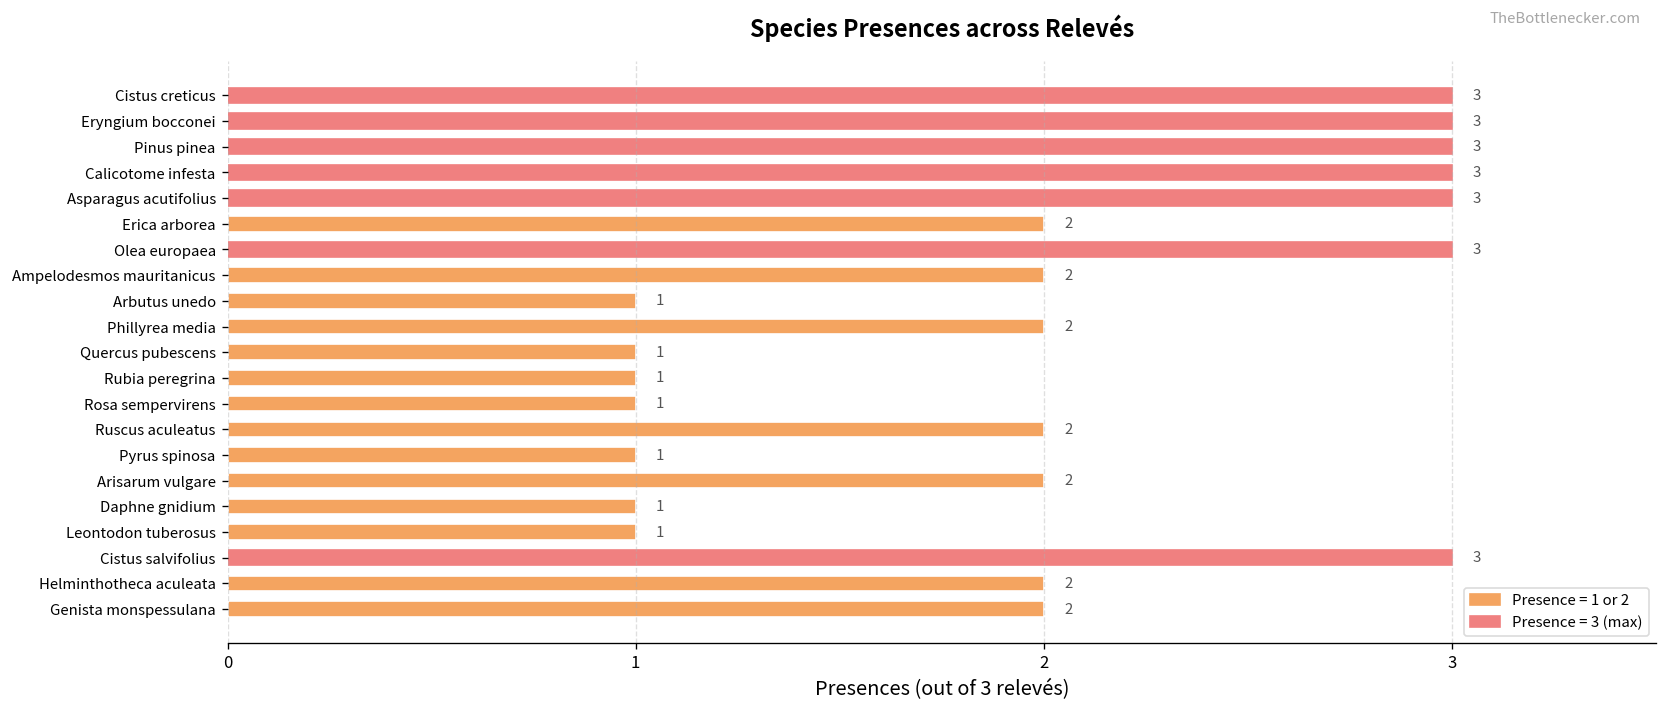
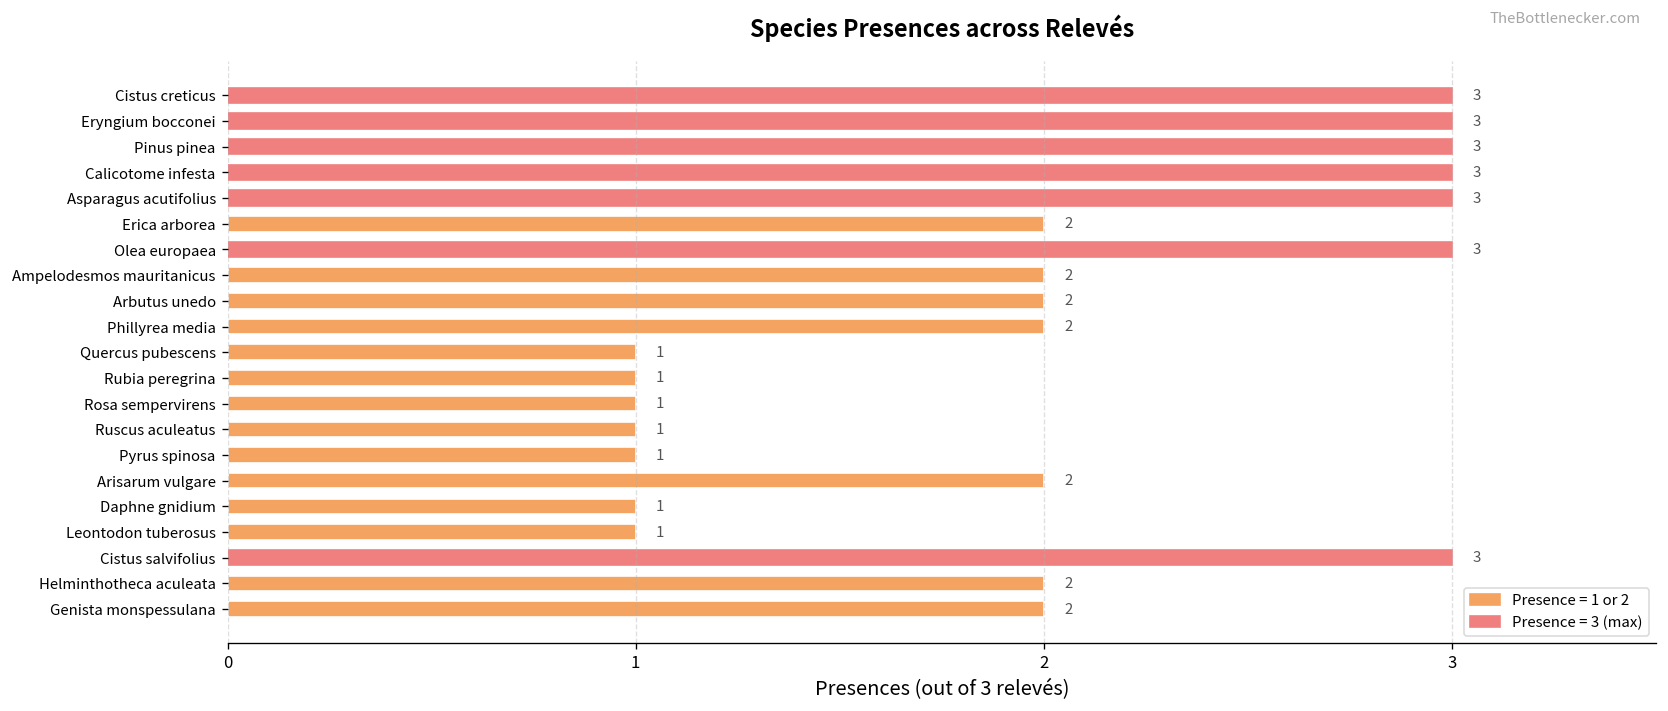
  {
    "Cistus creticus": 3,
    "Eryngium bocconei": 3,
    "Pinus pinea": 3,
    "Calicotome infesta": 3,
    "Asparagus acutifolius": 3,
    "Erica arborea": 2,
    "Olea europaea": 3,
    "Ampelodesmos mauritanicus": 2,
-   "Arbutus unedo": 1,
+   "Arbutus unedo": 2,
    "Phillyrea media": 2,
    "Quercus pubescens": 1,
    "Rubia peregrina": 1,
    "Rosa sempervirens": 1,
-   "Ruscus aculeatus": 2,
+   "Ruscus aculeatus": 1,
    "Pyrus spinosa": 1,
    "Arisarum vulgare": 2,
    "Daphne gnidium": 1,
    "Leontodon tuberosus": 1,
    "Cistus salvifolius": 3,
    "Helminthotheca aculeata": 2,
    "Genista monspessulana": 2
  }
